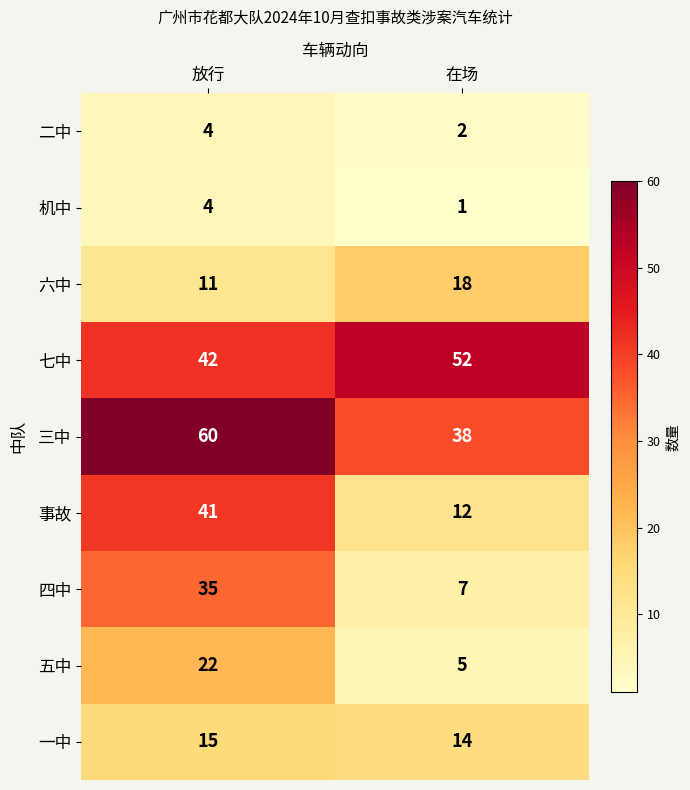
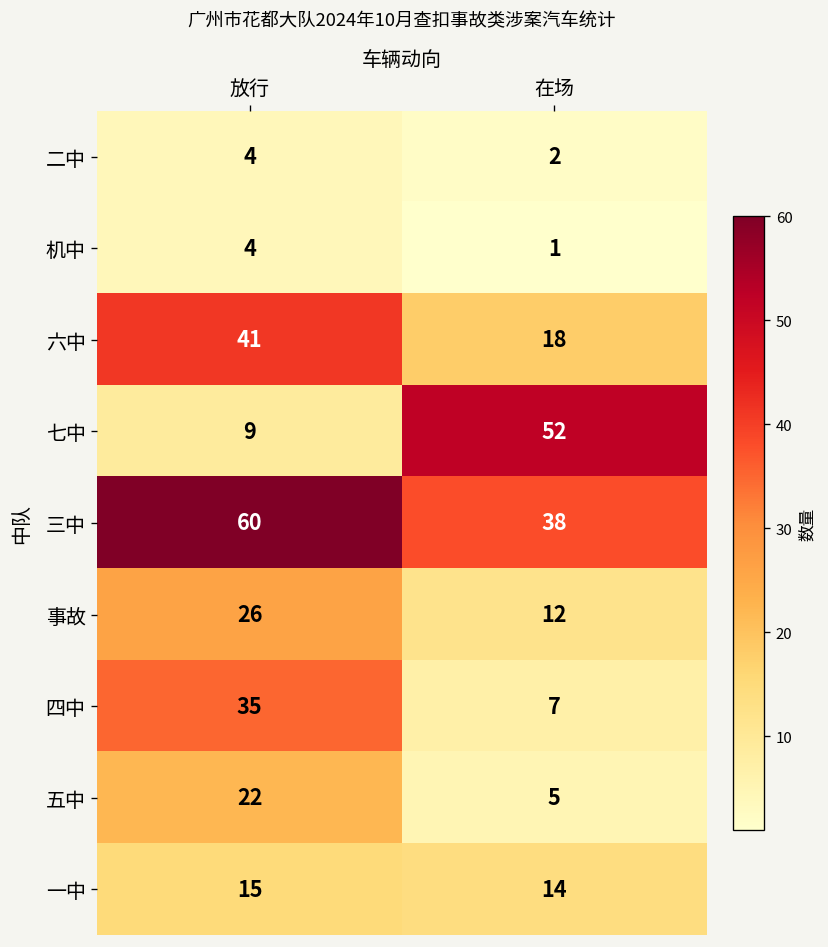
  {
    "二中": {
      "放行": 4,
      "在场": 2
    },
    "机中": {
      "放行": 4,
      "在场": 1
    },
    "六中": {
-     "放行": 11,
+     "放行": 41,
      "在场": 18
    },
    "七中": {
-     "放行": 42,
+     "放行": 9,
      "在场": 52
    },
    "三中": {
      "放行": 60,
      "在场": 38
    },
    "事故": {
-     "放行": 41,
+     "放行": 26,
      "在场": 12
    },
    "四中": {
      "放行": 35,
      "在场": 7
    },
    "五中": {
      "放行": 22,
      "在场": 5
    },
    "一中": {
      "放行": 15,
      "在场": 14
    }
  }
